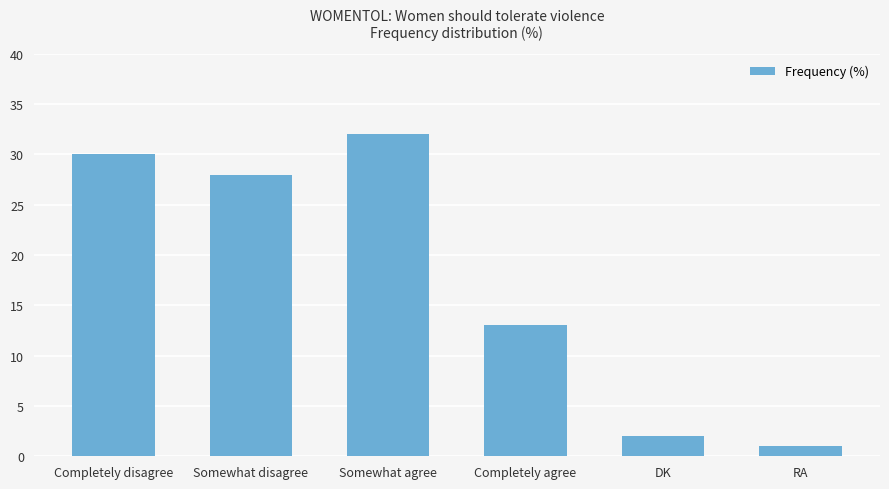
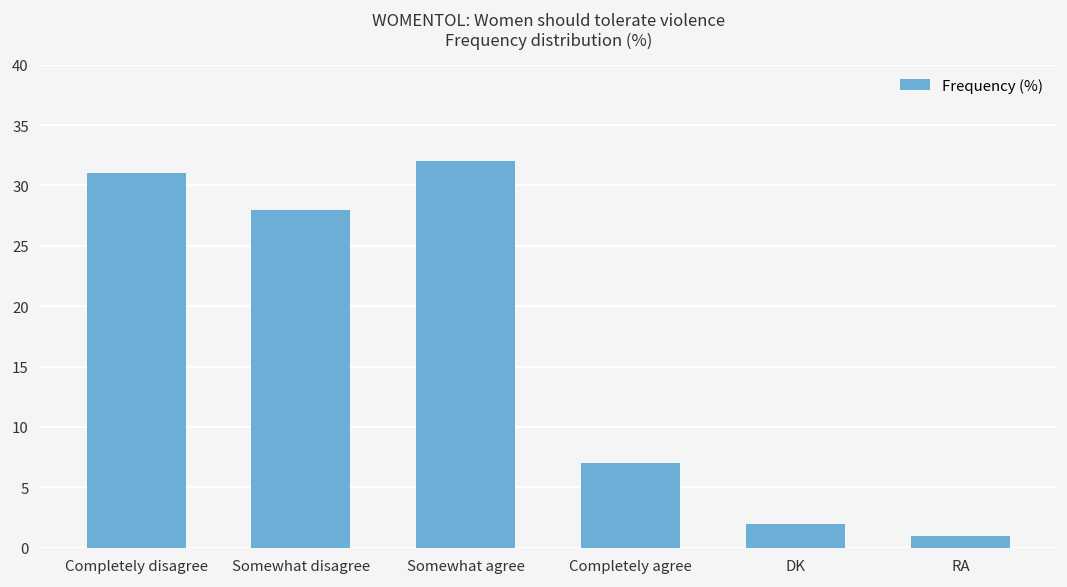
  {
-   "Completely disagree": 30,
+   "Completely disagree": 31,
    "Somewhat disagree": 28,
    "Somewhat agree": 32,
-   "Completely agree": 13,
+   "Completely agree": 7,
    "DK": 2,
    "RA": 1
  }
